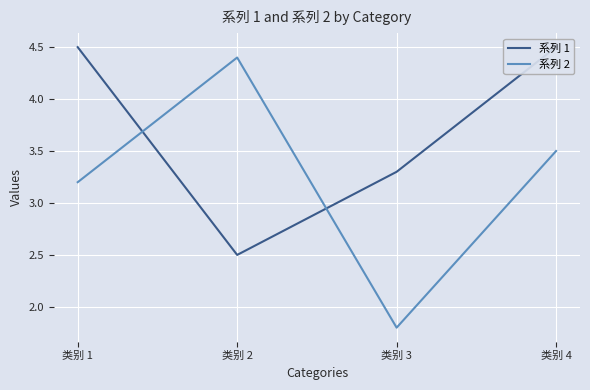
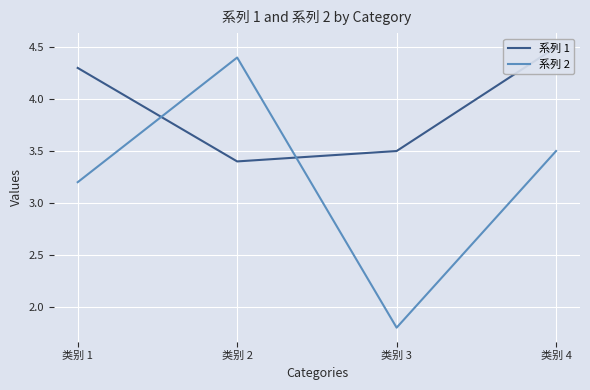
  {
    "系列 1": {
-     "类别 1": 4.5,
-     "类别 2": 2.5,
-     "类别 3": 3.3
+     "类别 1": 4.3,
+     "类别 2": 3.4,
+     "类别 3": 3.5
    },
    "系列 2": {
      "类别 1": 3.2,
      "类别 2": 4.4,
      "类别 3": 1.8,
      "类别 4": 3.5
    }
  }
